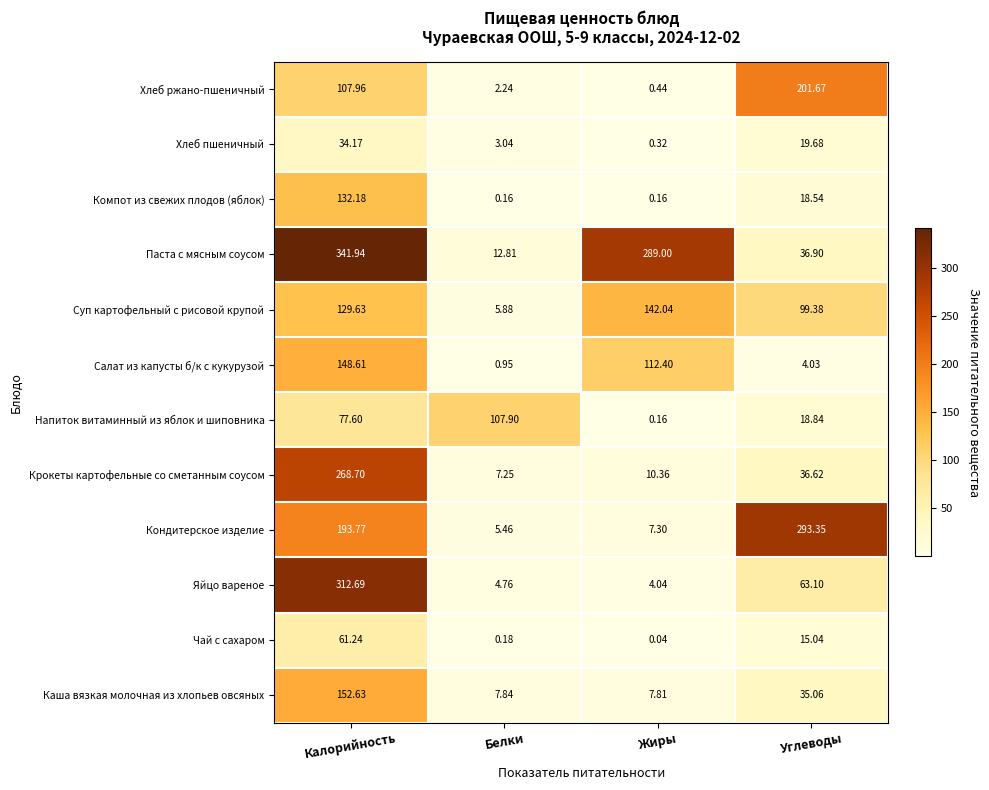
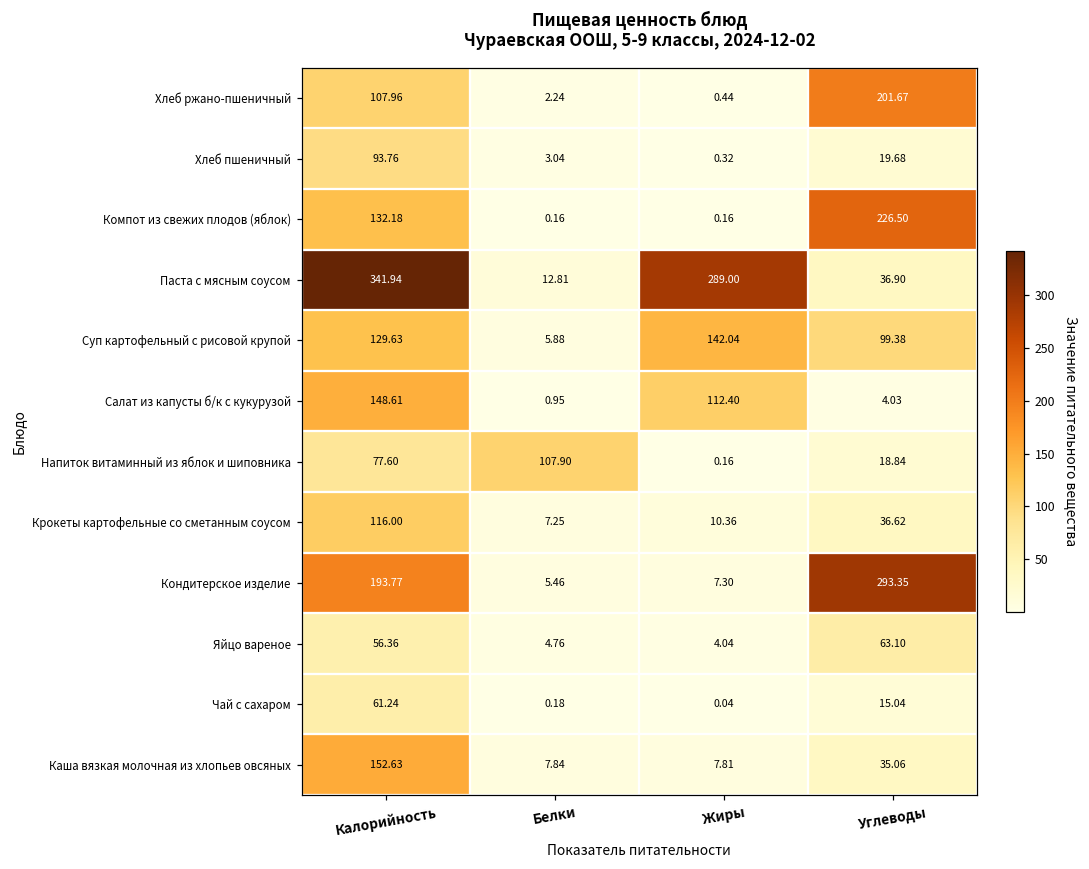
  {
    "Хлеб ржано-пшеничный": {
      "Калорийность": 107.96,
      "Белки": 2.24,
      "Жиры": 0.44,
      "Углеводы": 201.67
    },
    "Хлеб пшеничный": {
-     "Калорийность": 34.17,
+     "Калорийность": 93.76,
      "Белки": 3.04,
      "Жиры": 0.32,
      "Углеводы": 19.68
    },
    "Компот из свежих плодов (яблок)": {
      "Калорийность": 132.18,
      "Белки": 0.16,
      "Жиры": 0.16,
-     "Углеводы": 18.54
+     "Углеводы": 226.50
    },
    "Паста с мясным соусом": {
      "Калорийность": 341.94,
      "Белки": 12.81,
      "Жиры": 289.00,
      "Углеводы": 36.90
    },
    "Суп картофельный с рисовой крупой": {
      "Калорийность": 129.63,
      "Белки": 5.88,
      "Жиры": 142.04,
      "Углеводы": 99.38
    },
    "Салат из капусты б/к с кукурузой": {
      "Калорийность": 148.61,
      "Белки": 0.95,
      "Жиры": 112.40,
      "Углеводы": 4.03
    },
    "Напиток витаминный из яблок и шиповника": {
      "Калорийность": 77.60,
      "Белки": 107.90,
      "Жиры": 0.16,
      "Углеводы": 18.84
    },
    "Крокеты картофельные со сметанным соусом": {
-     "Калорийность": 268.70,
+     "Калорийность": 116.00,
      "Белки": 7.25,
      "Жиры": 10.36,
      "Углеводы": 36.62
    },
    "Кондитерское изделие": {
      "Калорийность": 193.77,
      "Белки": 5.46,
      "Жиры": 7.30,
      "Углеводы": 293.35
    },
    "Яйцо вареное": {
-     "Калорийность": 312.69,
+     "Калорийность": 56.36,
      "Белки": 4.76,
      "Жиры": 4.04,
      "Углеводы": 63.10
    },
    "Чай с сахаром": {
      "Калорийность": 61.24,
      "Белки": 0.18,
      "Жиры": 0.04,
      "Углеводы": 15.04
    },
    "Каша вязкая молочная из хлопьев овсяных": {
      "Калорийность": 152.63,
      "Белки": 7.84,
      "Жиры": 7.81,
      "Углеводы": 35.06
    }
  }
